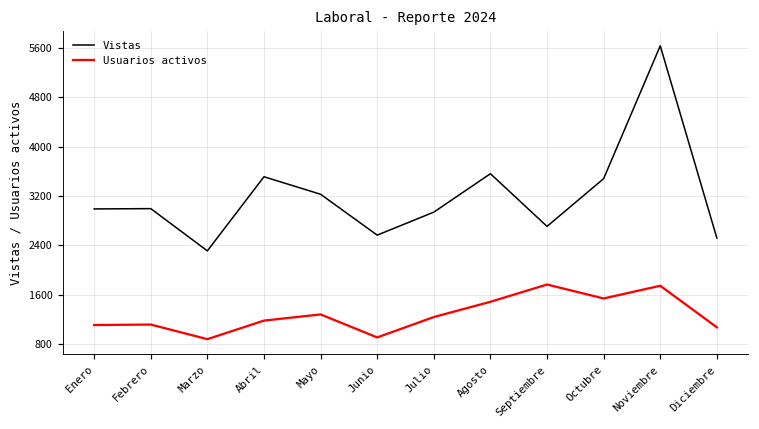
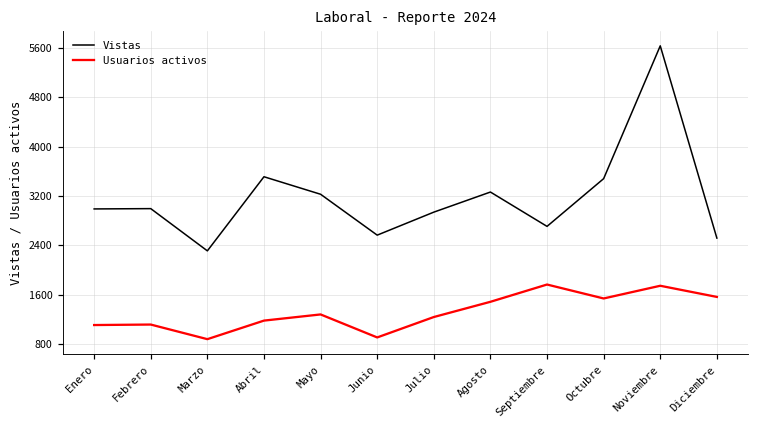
  {
    "Vistas": {
      "Enero": 3000,
      "Febrero": 3000,
      "Marzo": 2300,
      "Abril": 3500,
      "Mayo": 3200,
      "Junio": 2600,
      "Julio": 2900,
-     "Agosto": 3600,
+     "Agosto": 3300,
      "Septiembre": 2700,
      "Octubre": 3500,
      "Noviembre": 5600,
      "Diciembre": 2500
    },
    "Usuarios activos": {
      "Enero": 1100,
      "Febrero": 1100,
      "Marzo": 900,
      "Abril": 1200,
      "Mayo": 1300,
      "Junio": 900,
      "Julio": 1200,
      "Agosto": 1500,
      "Septiembre": 1800,
      "Octubre": 1500,
      "Noviembre": 1700,
-     "Diciembre": 1100
+     "Diciembre": 1600
    }
  }
